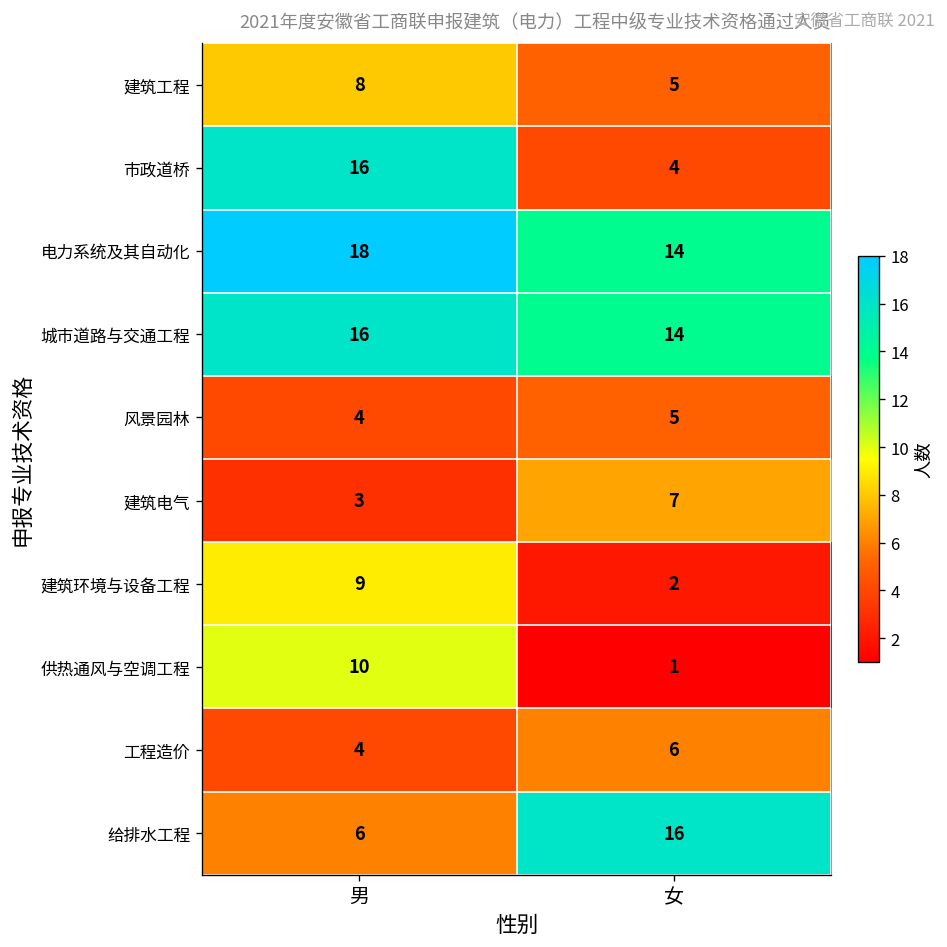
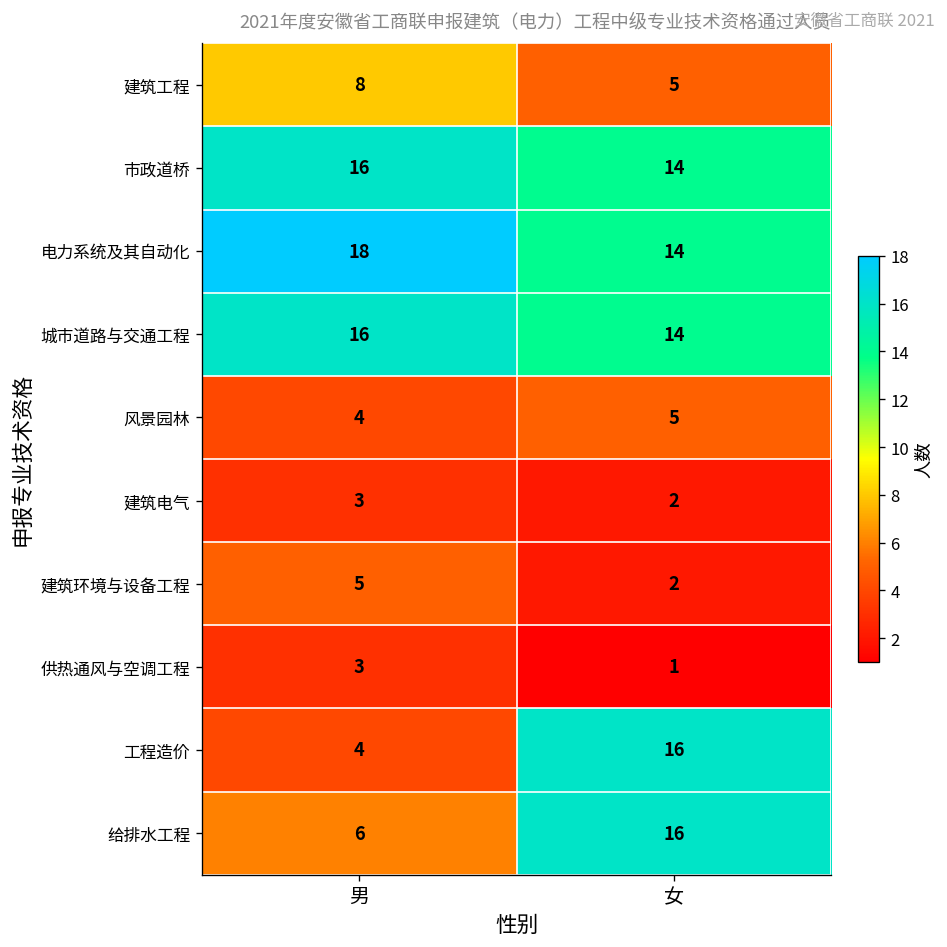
  {
    "建筑工程": {
      "男": 8,
      "女": 5
    },
    "市政道桥": {
      "男": 16,
-     "女": 4
+     "女": 14
    },
    "电力系统及其自动化": {
      "男": 18,
      "女": 14
    },
    "城市道路与交通工程": {
      "男": 16,
      "女": 14
    },
    "风景园林": {
      "男": 4,
      "女": 5
    },
    "建筑电气": {
      "男": 3,
-     "女": 7
+     "女": 2
    },
    "建筑环境与设备工程": {
-     "男": 9,
+     "男": 5,
      "女": 2
    },
    "供热通风与空调工程": {
-     "男": 10,
+     "男": 3,
      "女": 1
    },
    "工程造价": {
      "男": 4,
-     "女": 6
+     "女": 16
    },
    "给排水工程": {
      "男": 6,
      "女": 16
    }
  }
